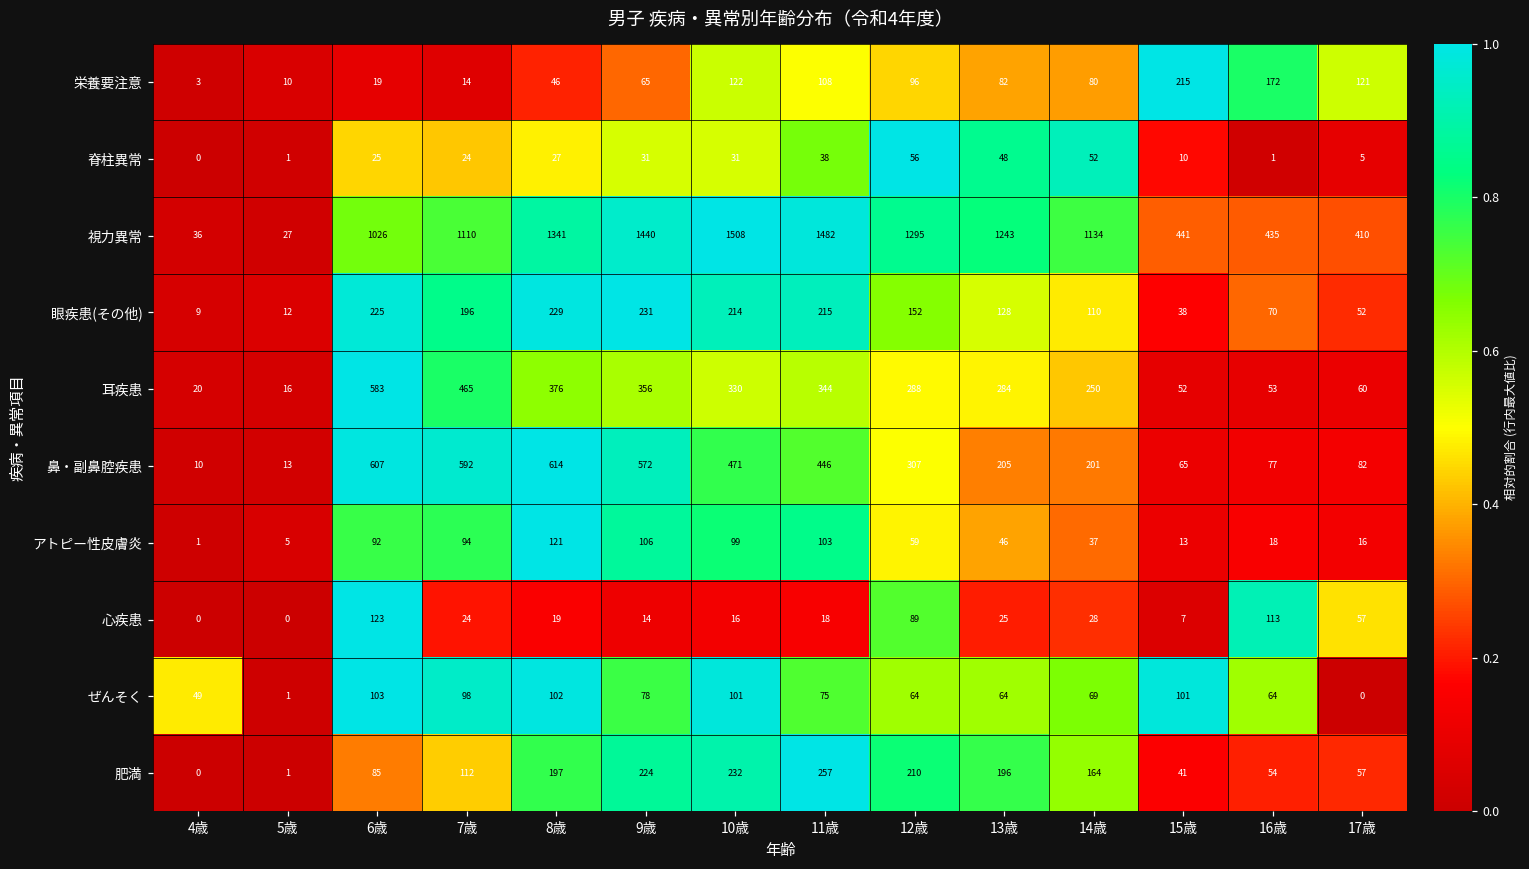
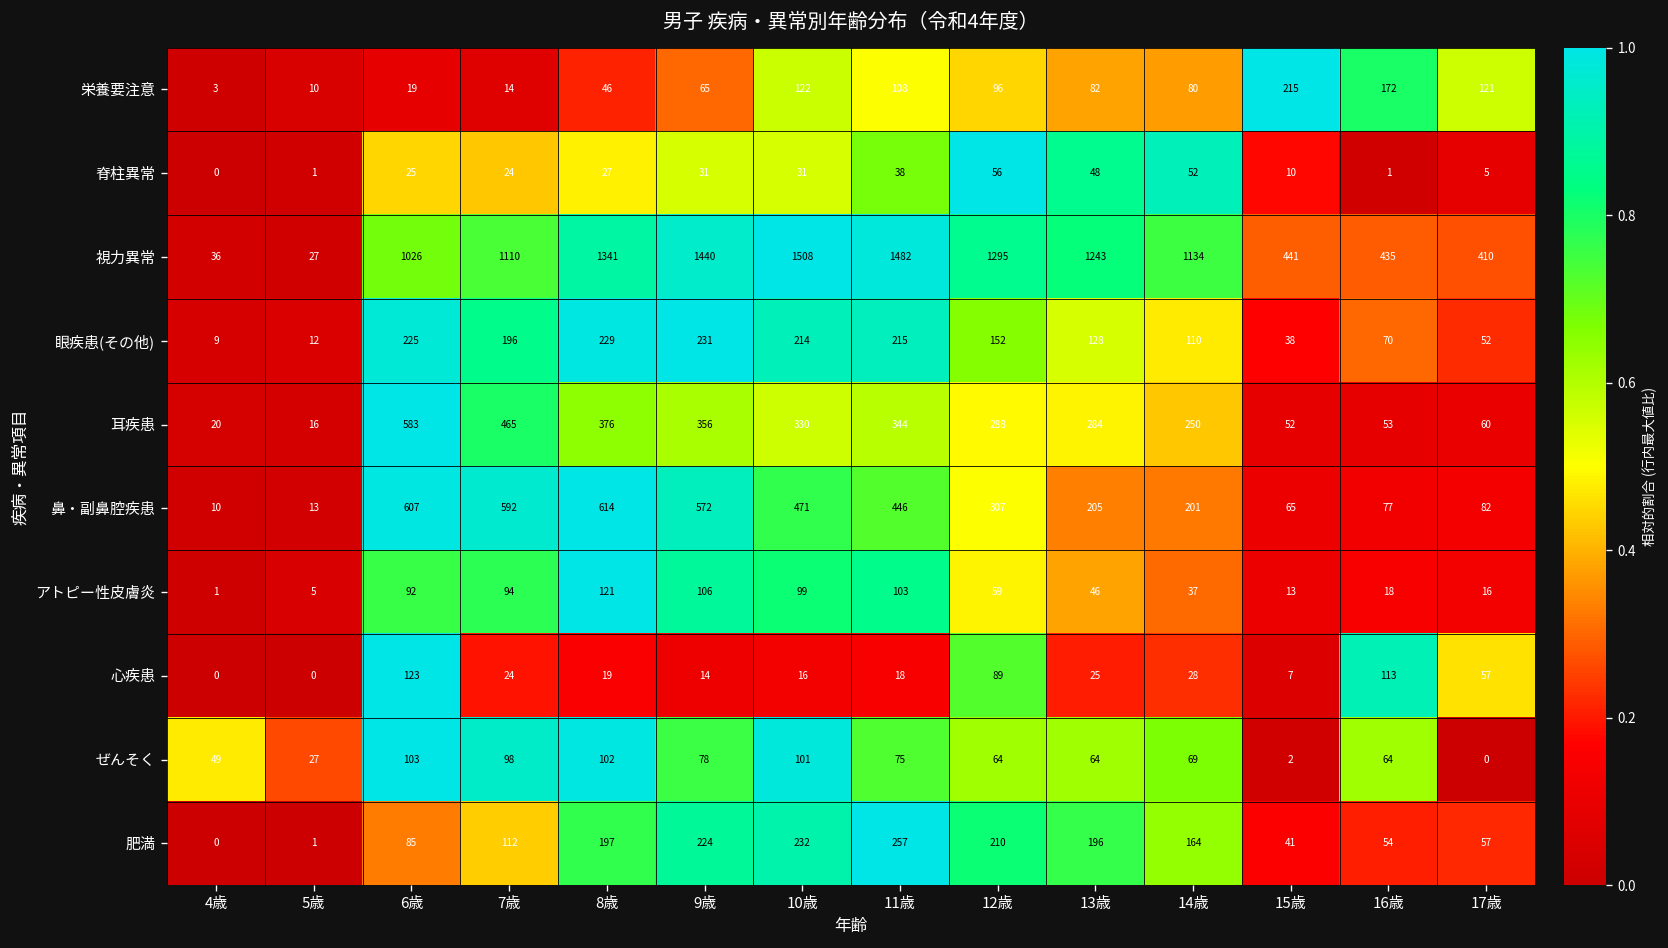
  {
    "栄養要注意": {
      "4歳": 3,
      "5歳": 10,
      "6歳": 19,
      "7歳": 14,
      "8歳": 46,
      "9歳": 65,
      "10歳": 122,
      "11歳": 108,
      "12歳": 96,
      "13歳": 82,
      "14歳": 80,
      "15歳": 215,
      "16歳": 172,
      "17歳": 121
    },
    "脊柱異常": {
      "4歳": 0,
      "5歳": 1,
      "6歳": 25,
      "7歳": 24,
      "8歳": 27,
      "9歳": 31,
      "10歳": 31,
      "11歳": 38,
      "12歳": 56,
      "13歳": 48,
      "14歳": 52,
      "15歳": 10,
      "16歳": 1,
      "17歳": 5
    },
    "視力異常": {
      "4歳": 36,
      "5歳": 27,
      "6歳": 1026,
      "7歳": 1110,
      "8歳": 1341,
      "9歳": 1440,
      "10歳": 1508,
      "11歳": 1482,
      "12歳": 1295,
      "13歳": 1243,
      "14歳": 1134,
      "15歳": 441,
      "16歳": 435,
      "17歳": 410
    },
    "眼疾患(その他)": {
      "4歳": 9,
      "5歳": 12,
      "6歳": 225,
      "7歳": 196,
      "8歳": 229,
      "9歳": 231,
      "10歳": 214,
      "11歳": 215,
      "12歳": 152,
      "13歳": 128,
      "14歳": 110,
      "15歳": 38,
      "16歳": 70,
      "17歳": 52
    },
    "耳疾患": {
      "4歳": 20,
      "5歳": 16,
      "6歳": 583,
      "7歳": 465,
      "8歳": 376,
      "9歳": 356,
      "10歳": 330,
      "11歳": 344,
      "12歳": 288,
      "13歳": 284,
      "14歳": 250,
      "15歳": 52,
      "16歳": 53,
      "17歳": 60
    },
    "鼻・副鼻腔疾患": {
      "4歳": 10,
      "5歳": 13,
      "6歳": 607,
      "7歳": 592,
      "8歳": 614,
      "9歳": 572,
      "10歳": 471,
      "11歳": 446,
      "12歳": 307,
      "13歳": 205,
      "14歳": 201,
      "15歳": 65,
      "16歳": 77,
      "17歳": 82
    },
    "アトピー性皮膚炎": {
      "4歳": 1,
      "5歳": 5,
      "6歳": 92,
      "7歳": 94,
      "8歳": 121,
      "9歳": 106,
      "10歳": 99,
      "11歳": 103,
      "12歳": 59,
      "13歳": 46,
      "14歳": 37,
      "15歳": 13,
      "16歳": 18,
      "17歳": 16
    },
    "心疾患": {
      "4歳": 0,
      "5歳": 0,
      "6歳": 123,
      "7歳": 24,
      "8歳": 19,
      "9歳": 14,
      "10歳": 16,
      "11歳": 18,
      "12歳": 89,
      "13歳": 25,
      "14歳": 28,
      "15歳": 7,
      "16歳": 113,
      "17歳": 57
    },
    "ぜんそく": {
      "4歳": 49,
-     "5歳": 1,
+     "5歳": 27,
      "6歳": 103,
      "7歳": 98,
      "8歳": 102,
      "9歳": 78,
      "10歳": 101,
      "11歳": 75,
      "12歳": 64,
      "13歳": 64,
      "14歳": 69,
-     "15歳": 101,
+     "15歳": 2,
      "16歳": 64,
      "17歳": 0
    },
    "肥満": {
      "4歳": 0,
      "5歳": 1,
      "6歳": 85,
      "7歳": 112,
      "8歳": 197,
      "9歳": 224,
      "10歳": 232,
      "11歳": 257,
      "12歳": 210,
      "13歳": 196,
      "14歳": 164,
      "15歳": 41,
      "16歳": 54,
      "17歳": 57
    }
  }
